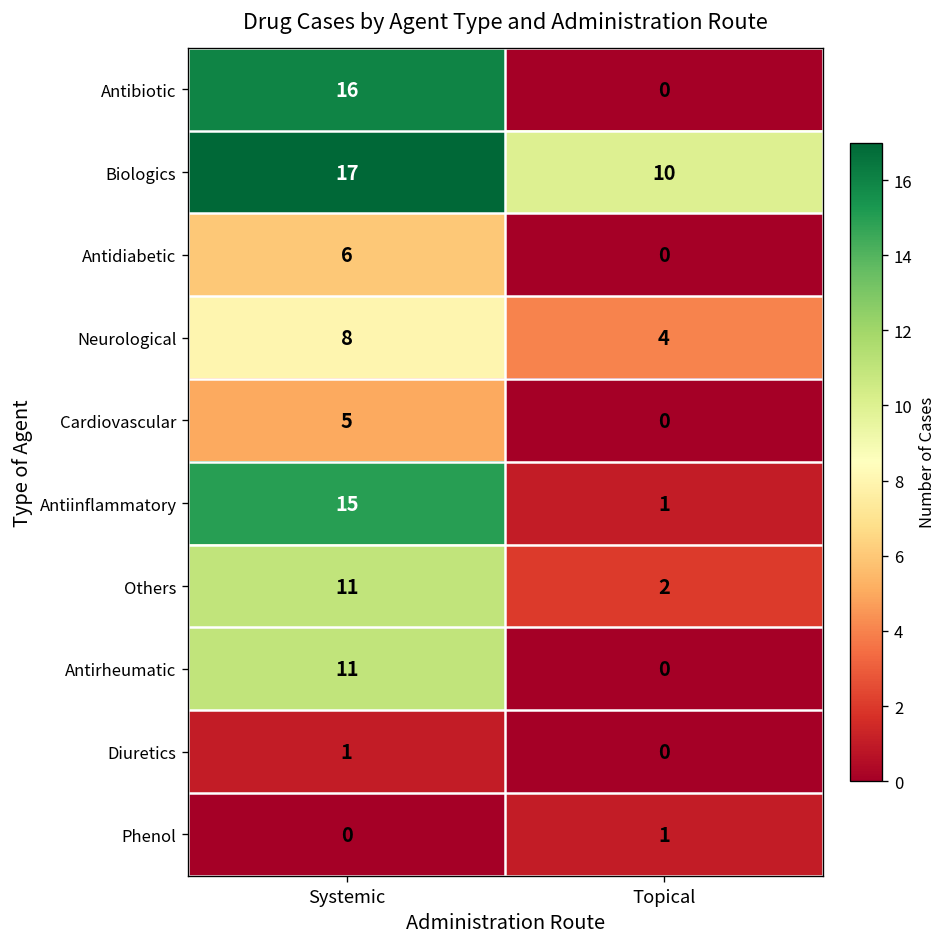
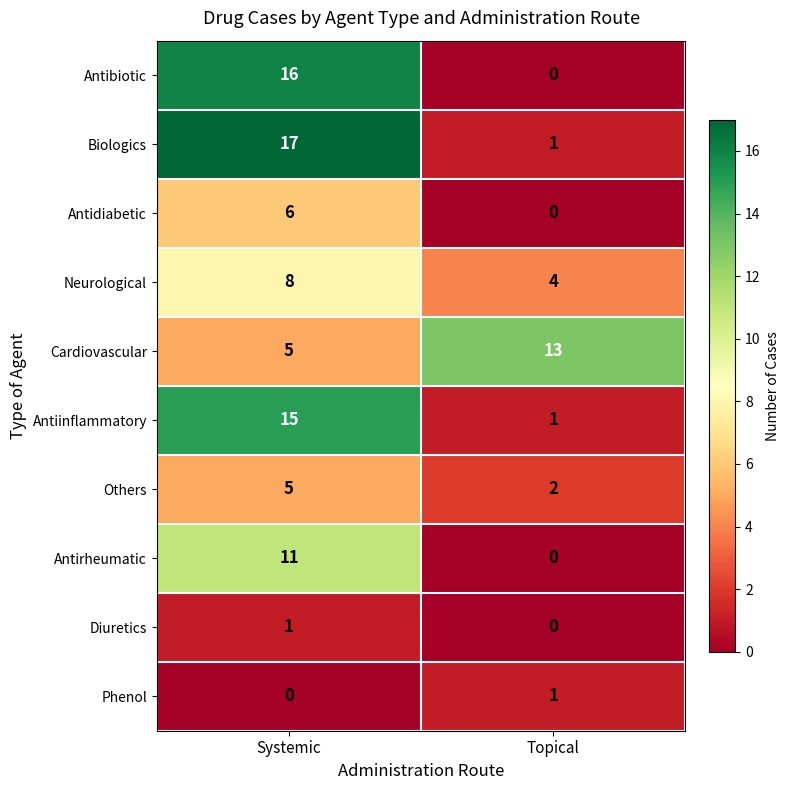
  {
    "Antibiotic": {
      "Systemic": 16,
      "Topical": 0
    },
    "Biologics": {
      "Systemic": 17,
-     "Topical": 10
+     "Topical": 1
    },
    "Antidiabetic": {
      "Systemic": 6,
      "Topical": 0
    },
    "Neurological": {
      "Systemic": 8,
      "Topical": 4
    },
    "Cardiovascular": {
      "Systemic": 5,
-     "Topical": 0
+     "Topical": 13
    },
    "Antiinflammatory": {
      "Systemic": 15,
      "Topical": 1
    },
    "Others": {
-     "Systemic": 11,
+     "Systemic": 5,
      "Topical": 2
    },
    "Antirheumatic": {
      "Systemic": 11,
      "Topical": 0
    },
    "Diuretics": {
      "Systemic": 1,
      "Topical": 0
    },
    "Phenol": {
      "Systemic": 0,
      "Topical": 1
    }
  }
